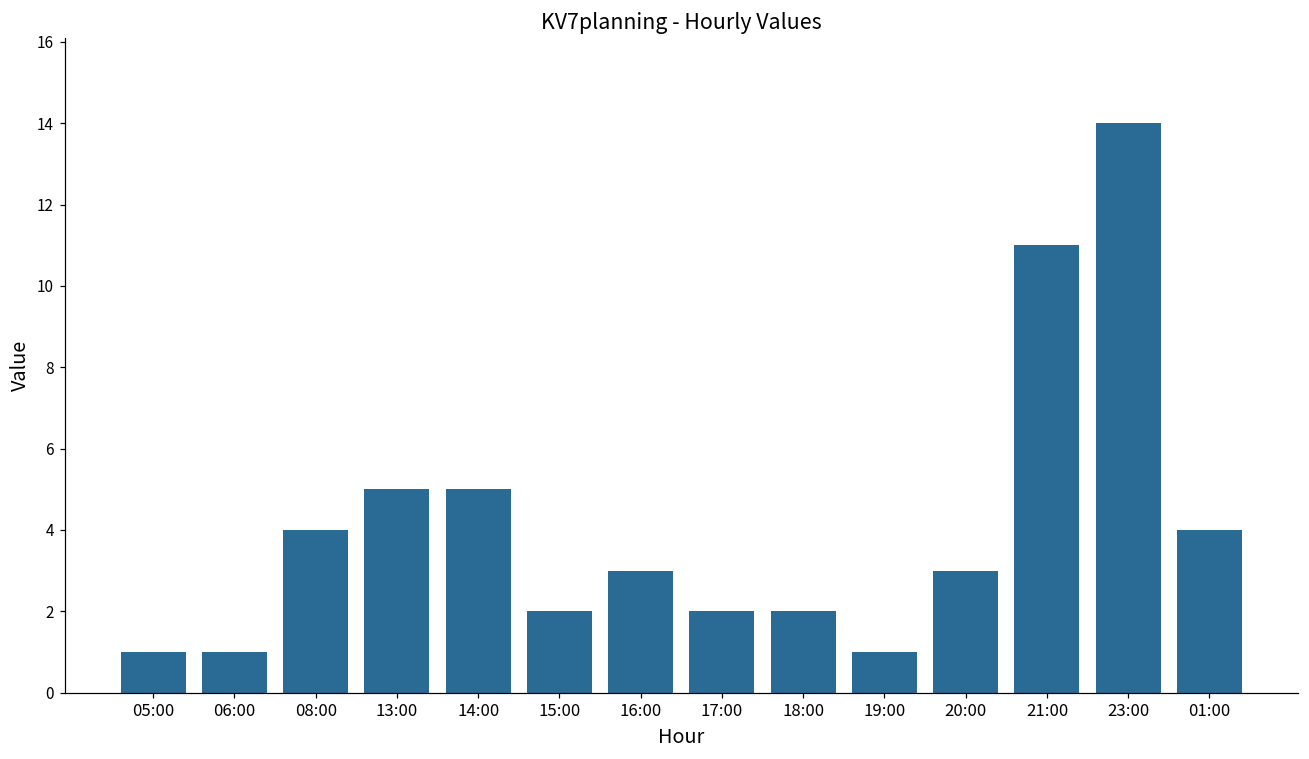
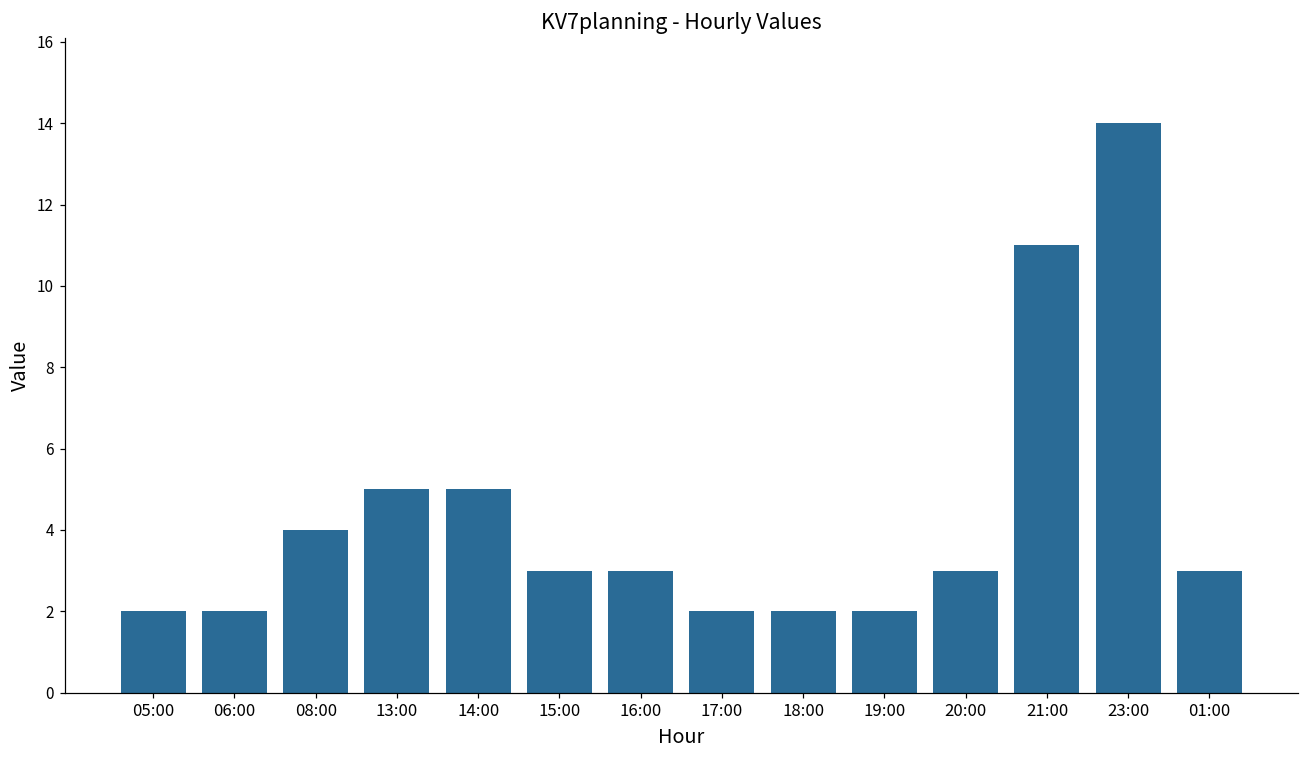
  {
-   "05:00": 1,
-   "06:00": 1,
+   "05:00": 2,
+   "06:00": 2,
    "08:00": 4,
    "13:00": 5,
    "14:00": 5,
-   "15:00": 2,
+   "15:00": 3,
    "16:00": 3,
    "17:00": 2,
    "18:00": 2,
-   "19:00": 1,
+   "19:00": 2,
    "20:00": 3,
    "21:00": 11,
    "23:00": 14,
-   "01:00": 4
+   "01:00": 3
  }
